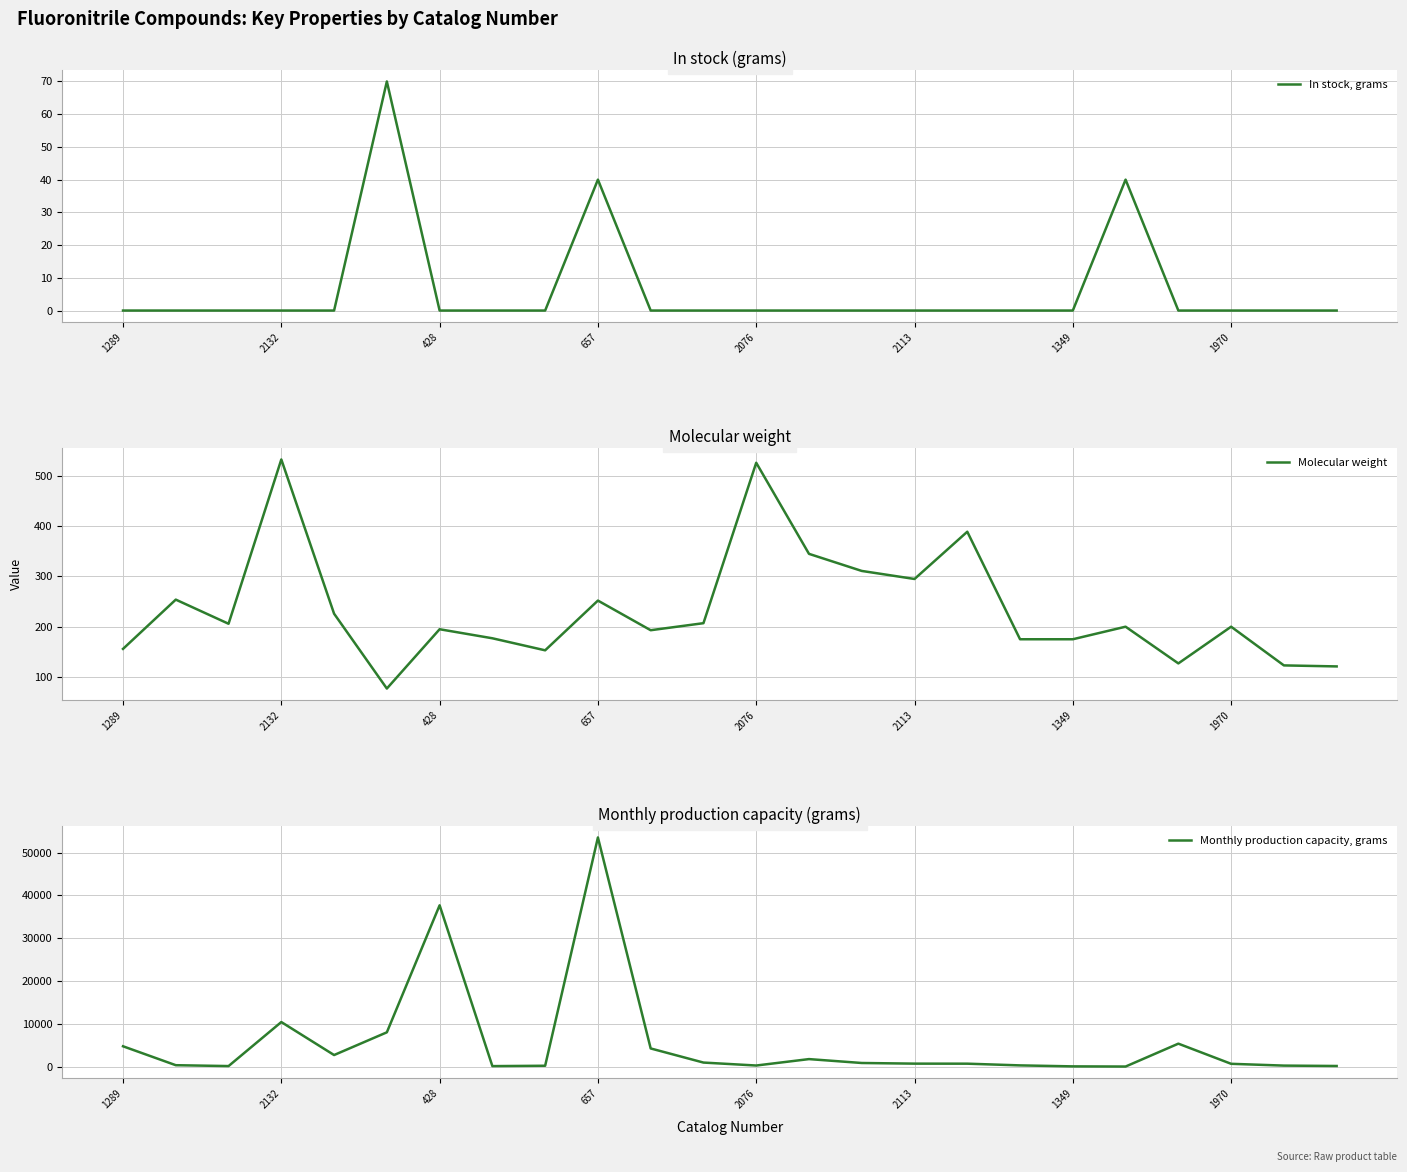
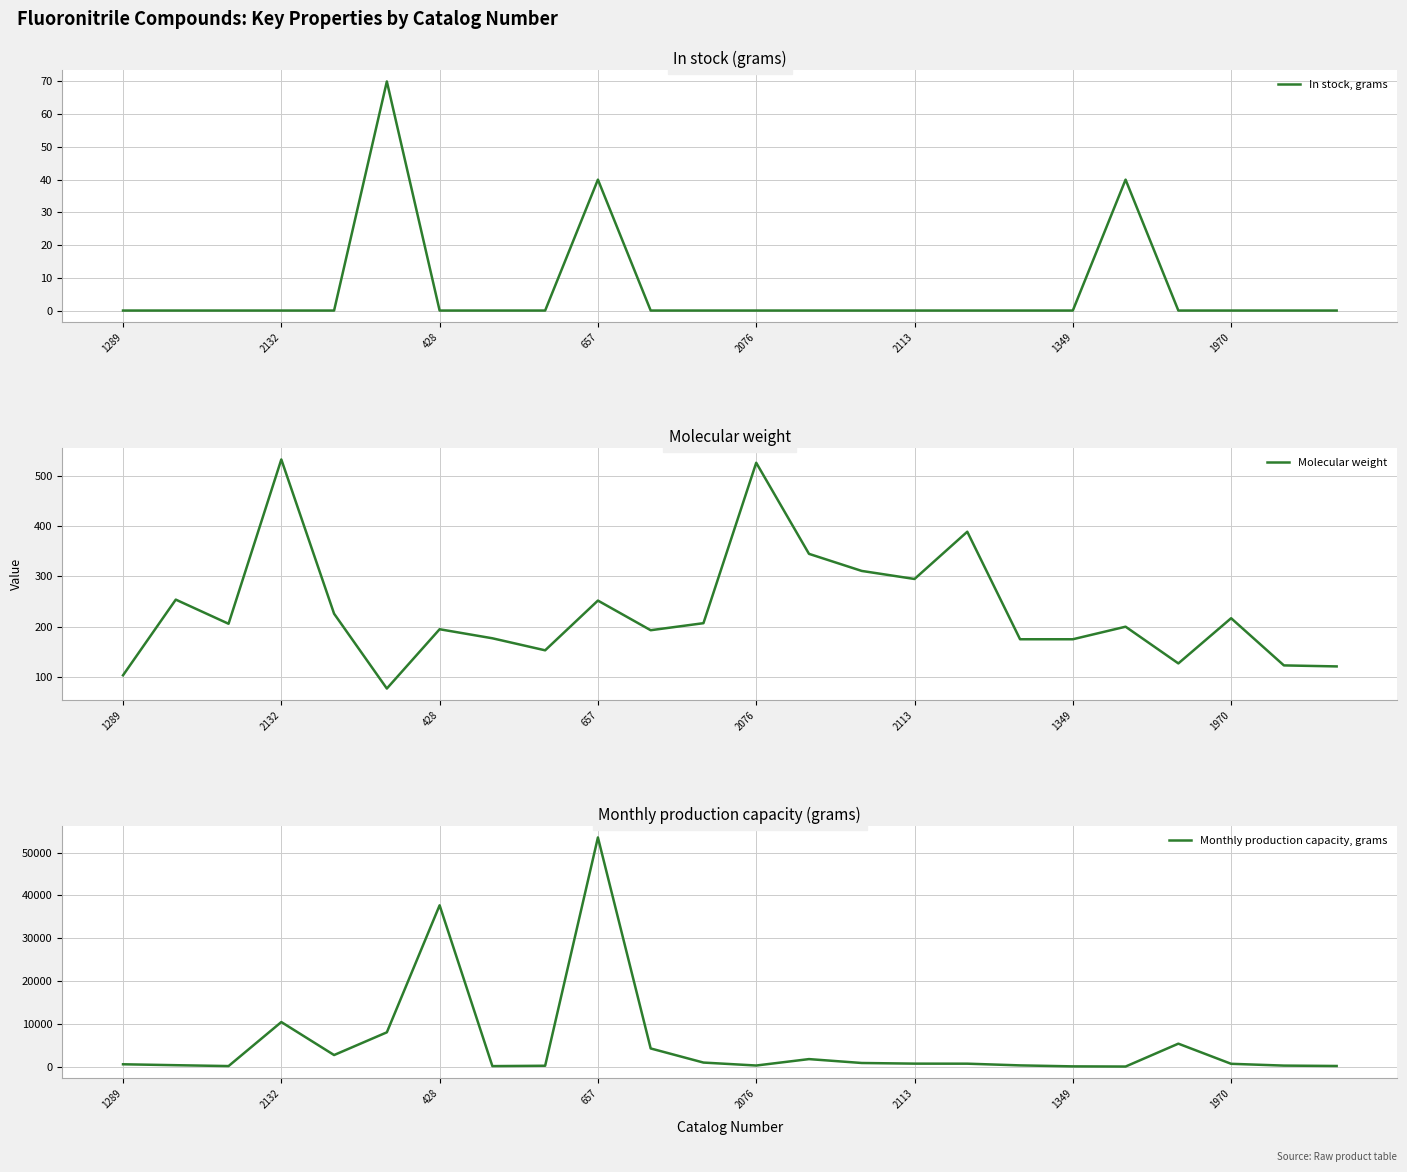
  {
    "In stock (grams)": {
      "1289": 0,
      "2132": 0,
      "428": 0,
      "657": 40,
      "2076": 0,
      "2113": 0,
      "1349": 0,
      "1970": 0
    },
    "Molecular weight": {
-     "1289": 160,
+     "1289": 100,
      "2132": 530,
      "428": 200,
      "657": 250,
      "2076": 530,
      "2113": 300,
      "1349": 180,
-     "1970": 200
+     "1970": 220
    },
    "Monthly production capacity (grams)": {
-     "1289": 5000,
+     "1289": 1000,
      "2132": 10000,
      "428": 38000,
      "657": 54000,
      "2076": 0,
      "2113": 1000,
      "1349": 0,
      "1970": 1000
    }
  }
